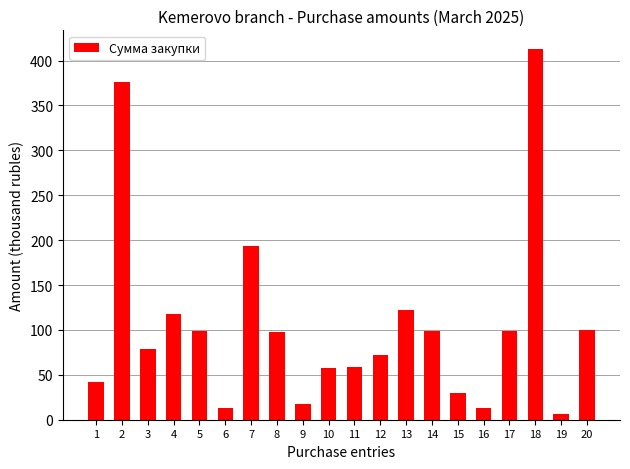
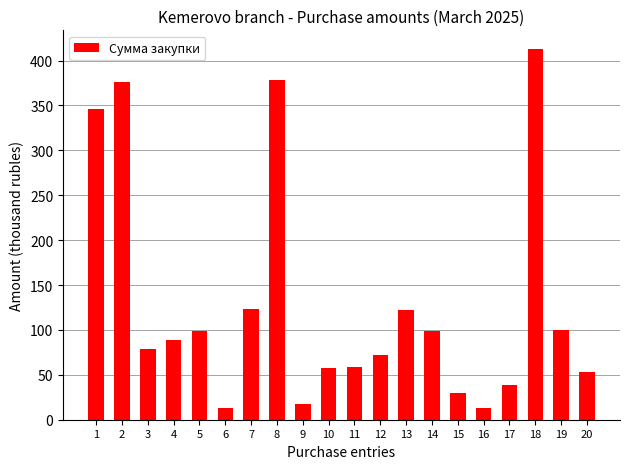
  {
-   "1": 40,
+   "1": 350,
    "2": 380,
    "3": 80,
-   "4": 120,
+   "4": 90,
    "5": 100,
    "6": 10,
-   "7": 190,
-   "8": 100,
+   "7": 120,
+   "8": 380,
    "9": 20,
    "10": 60,
    "11": 60,
    "12": 70,
    "13": 120,
    "14": 100,
    "15": 30,
    "16": 10,
-   "17": 100,
+   "17": 40,
    "18": 410,
-   "19": 10,
-   "20": 100
+   "19": 100,
+   "20": 50
  }
